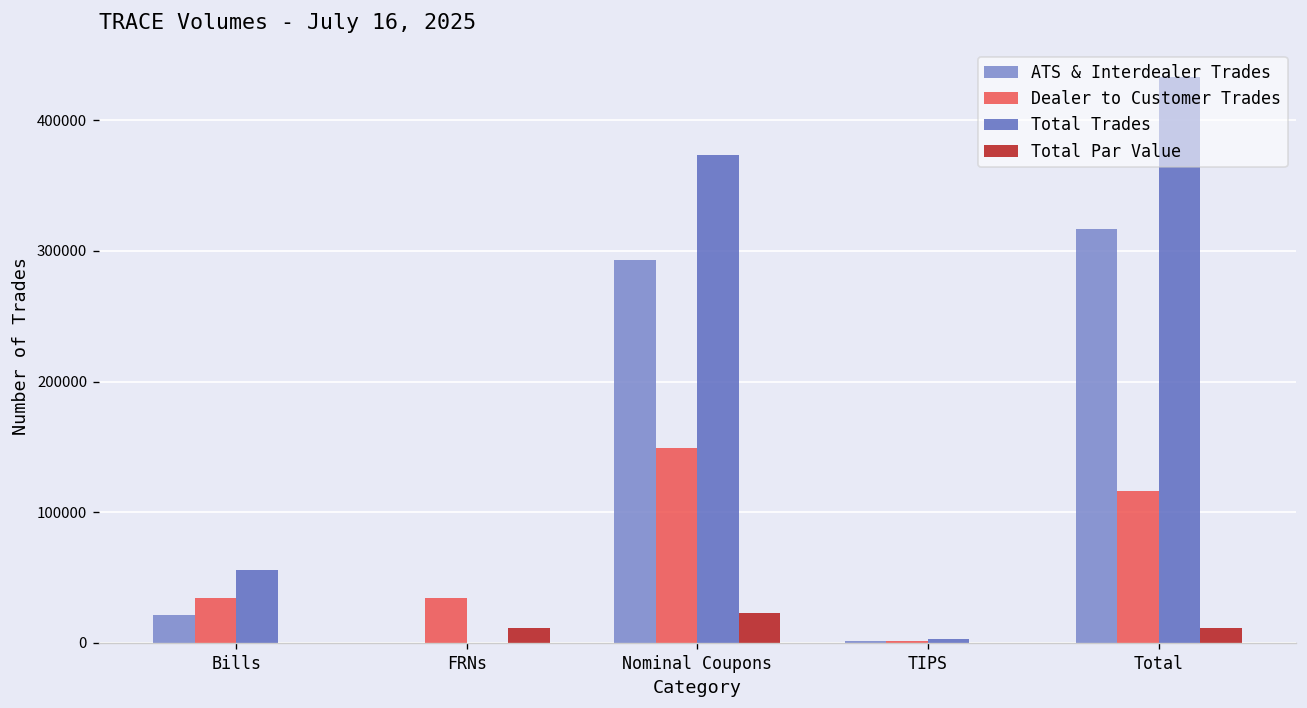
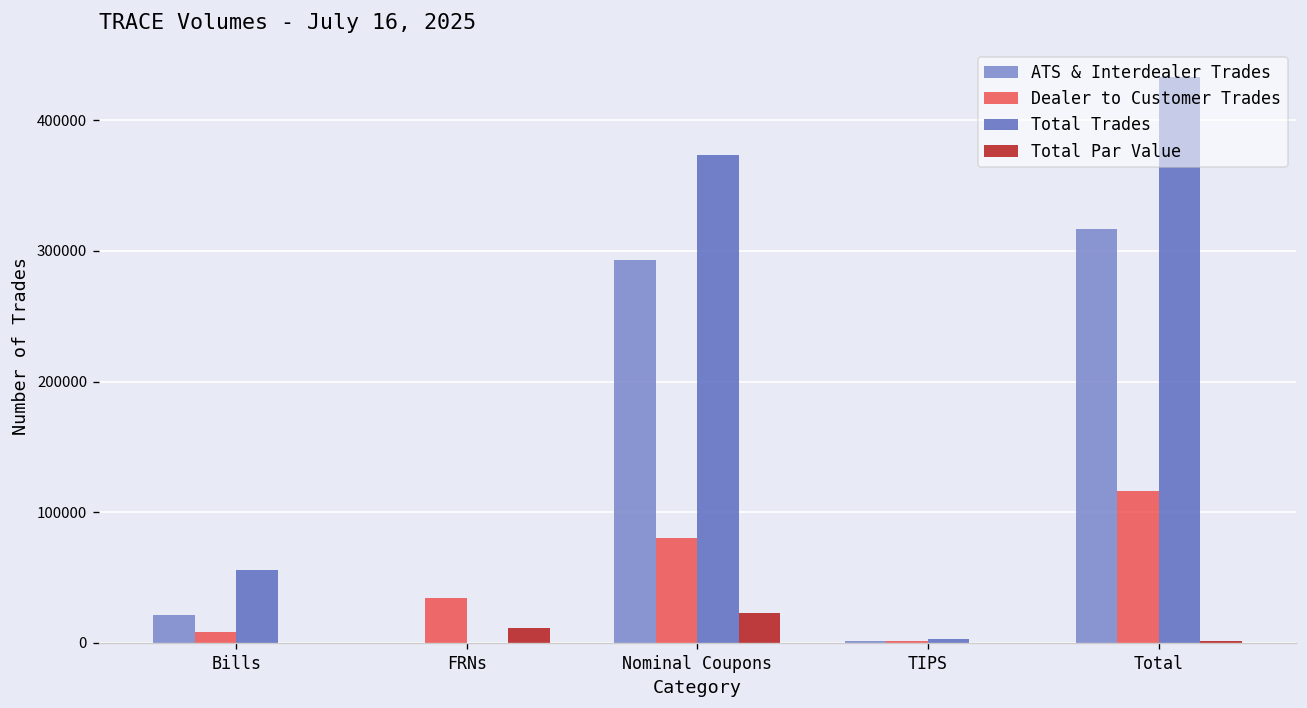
  {
    "Dealer to Customer Trades": {
-     "Bills": 34000,
+     "Bills": 9000,
      "FRNs": 35000,
-     "Nominal Coupons": 149000,
+     "Nominal Coupons": 81000,
      "Total": 116000
    },
    "Total Par Value": {
      "FRNs": 11000,
      "Nominal Coupons": 23000,
-     "Total": 12000
+     "Total": 1000
    }
  }
